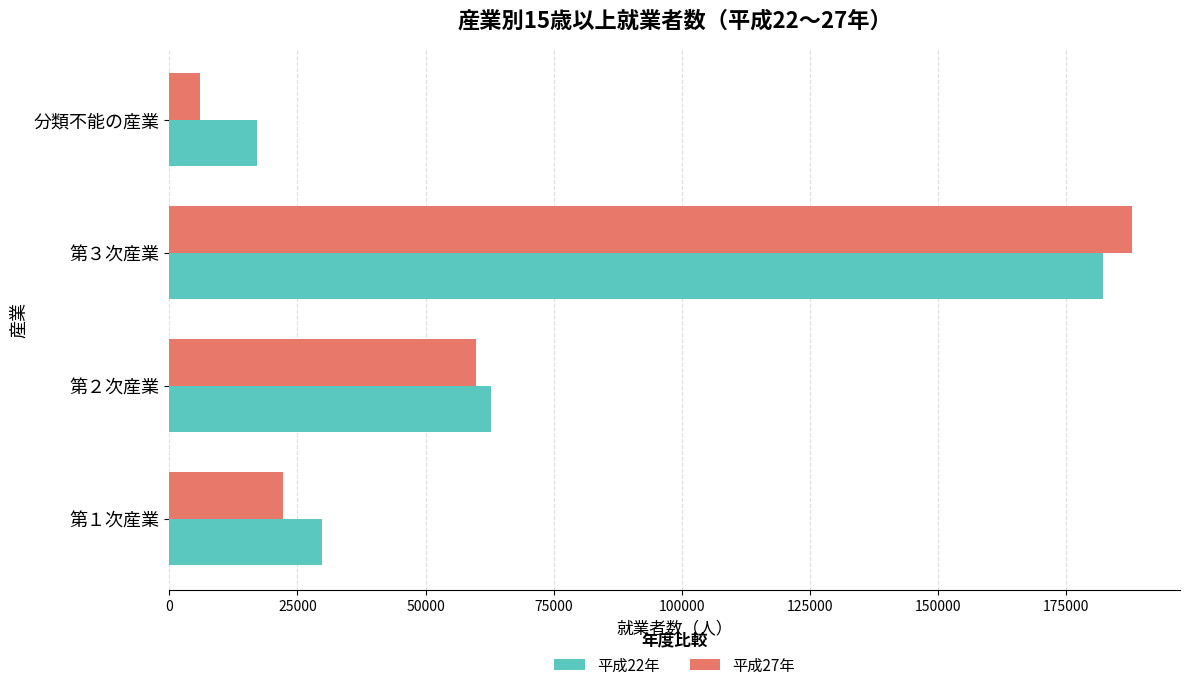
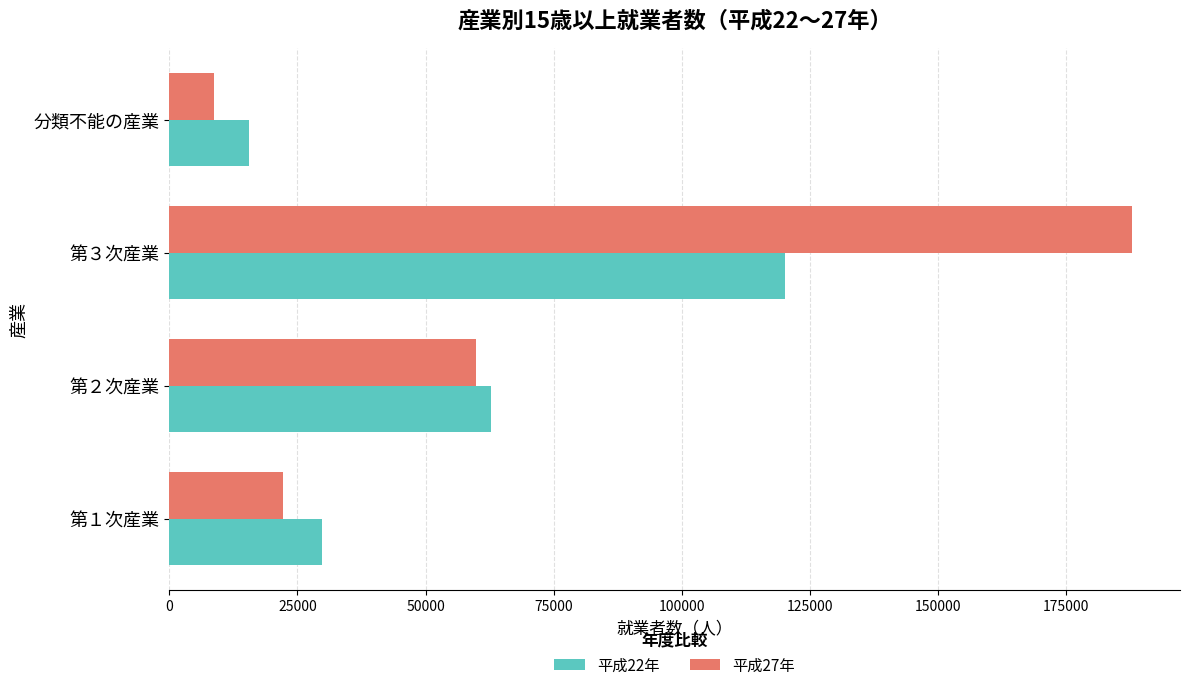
  {
    "平成22年": {
-     "分類不能の産業": 17000,
-     "第３次産業": 182000,
+     "分類不能の産業": 16000,
+     "第３次産業": 120000,
      "第２次産業": 63000,
      "第１次産業": 30000
    },
    "平成27年": {
-     "分類不能の産業": 6000,
+     "分類不能の産業": 9000,
      "第３次産業": 188000,
      "第２次産業": 60000,
      "第１次産業": 22000
    }
  }
